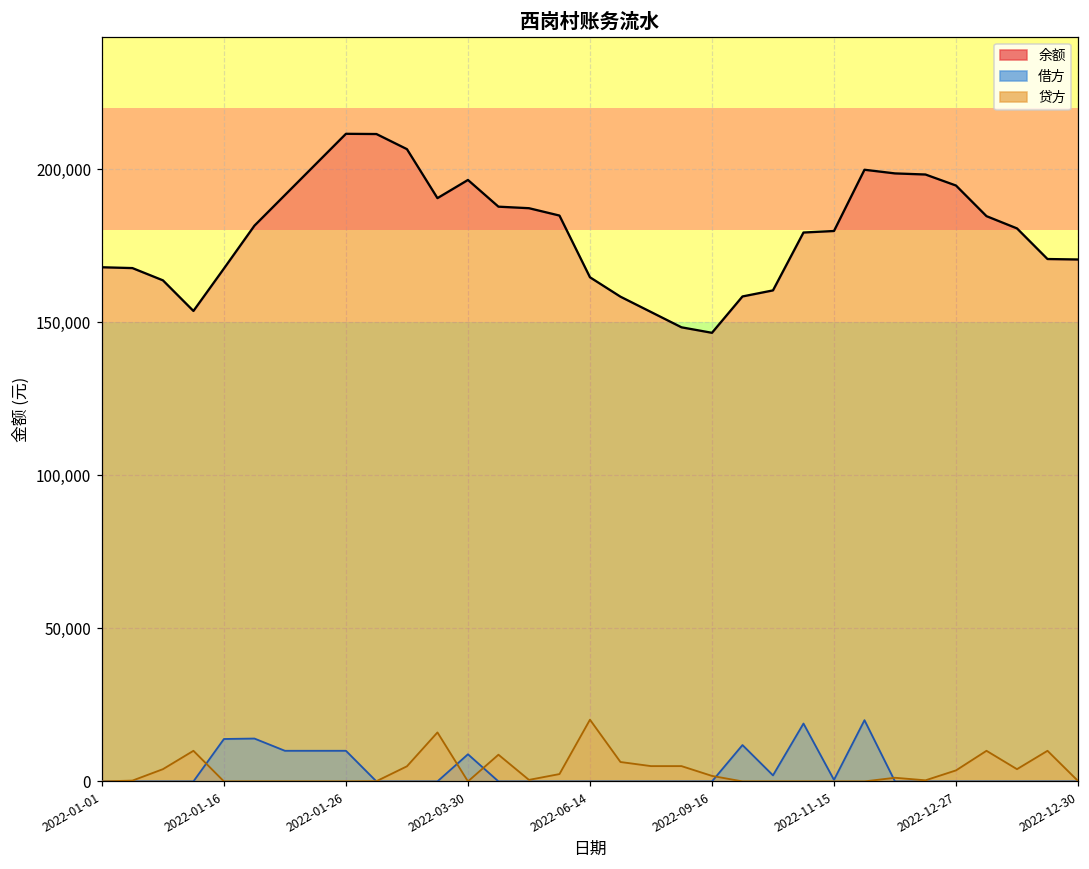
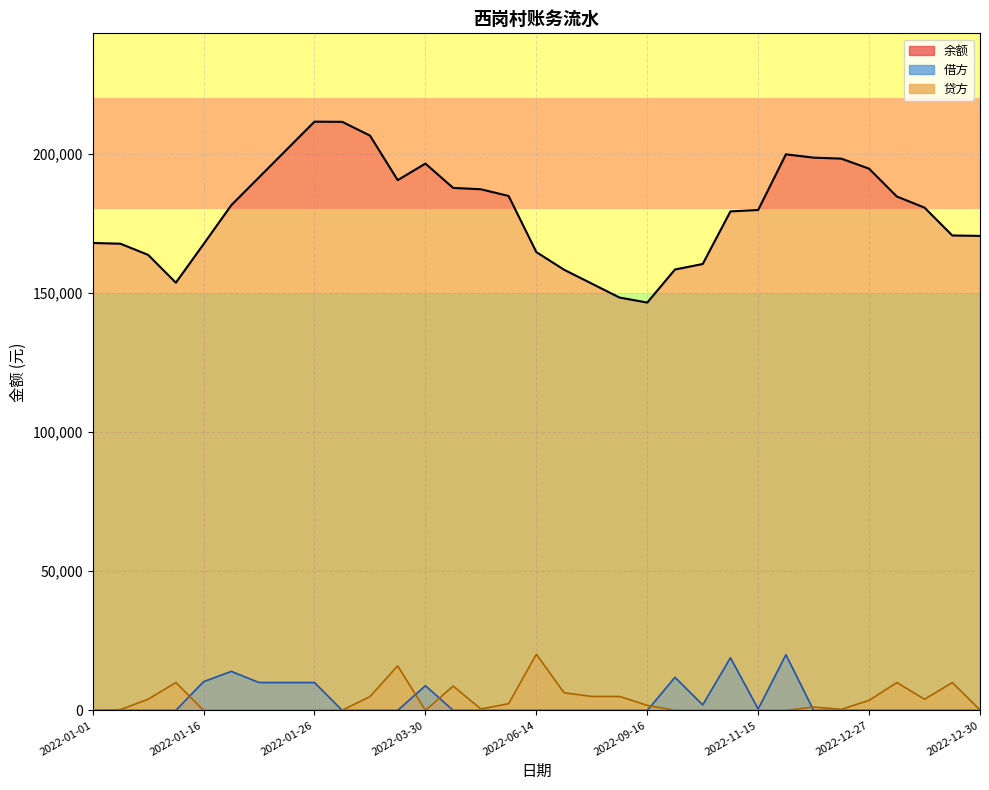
  {
    "借方": {
-     "2022-01-16": "14,000",
+     "2022-01-16": "10,000",
      "2022-03-30": "9,000"
    }
  }
